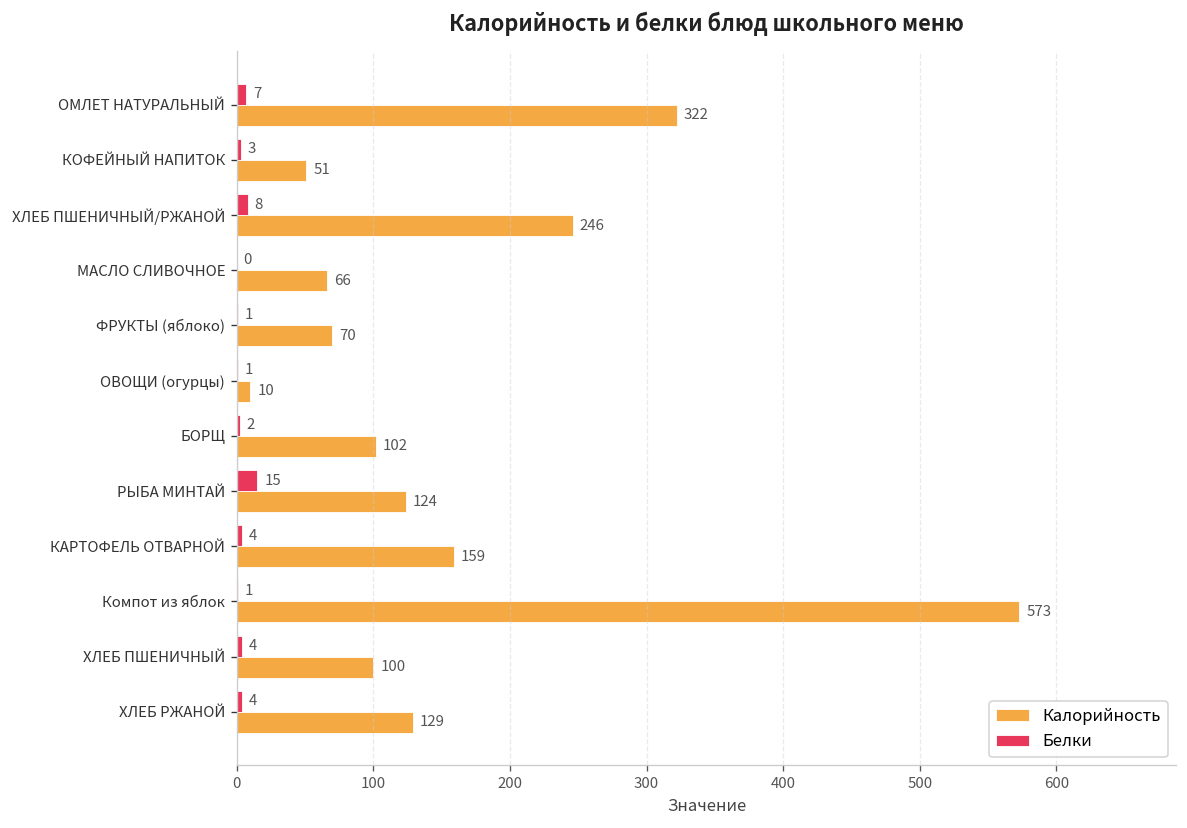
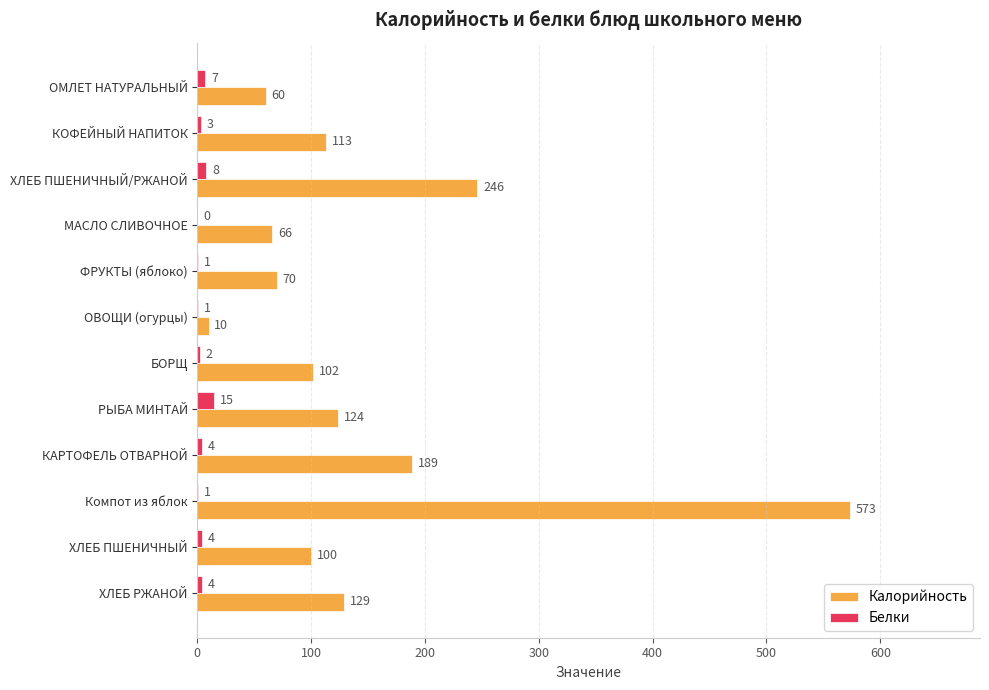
  {
    "Калорийность": {
-     "ОМЛЕТ НАТУРАЛЬНЫЙ": 322,
-     "КОФЕЙНЫЙ НАПИТОК": 51,
+     "ОМЛЕТ НАТУРАЛЬНЫЙ": 60,
+     "КОФЕЙНЫЙ НАПИТОК": 113,
      "ХЛЕБ ПШЕНИЧНЫЙ/РЖАНОЙ": 246,
      "МАСЛО СЛИВОЧНОЕ": 66,
      "ФРУКТЫ (яблоко)": 70,
      "ОВОЩИ (огурцы)": 10,
      "БОРЩ": 102,
      "РЫБА МИНТАЙ": 124,
-     "КАРТОФЕЛЬ ОТВАРНОЙ": 159,
+     "КАРТОФЕЛЬ ОТВАРНОЙ": 189,
      "Компот из яблок": 573,
      "ХЛЕБ ПШЕНИЧНЫЙ": 100,
      "ХЛЕБ РЖАНОЙ": 129
    },
    "Белки": {
      "ОМЛЕТ НАТУРАЛЬНЫЙ": 7,
      "КОФЕЙНЫЙ НАПИТОК": 3,
      "ХЛЕБ ПШЕНИЧНЫЙ/РЖАНОЙ": 8,
      "МАСЛО СЛИВОЧНОЕ": 0,
      "ФРУКТЫ (яблоко)": 1,
      "ОВОЩИ (огурцы)": 1,
      "БОРЩ": 2,
      "РЫБА МИНТАЙ": 15,
      "КАРТОФЕЛЬ ОТВАРНОЙ": 4,
      "Компот из яблок": 1,
      "ХЛЕБ ПШЕНИЧНЫЙ": 4,
      "ХЛЕБ РЖАНОЙ": 4
    }
  }
